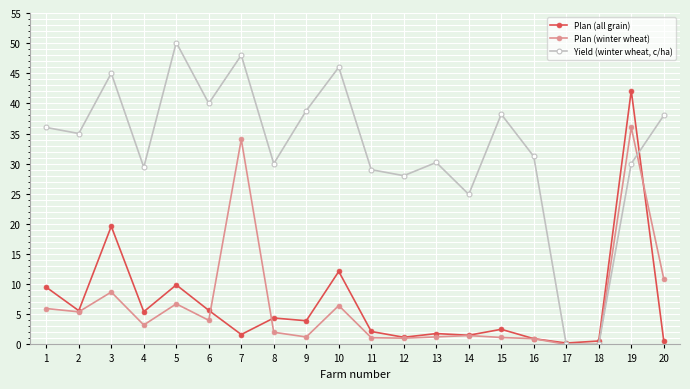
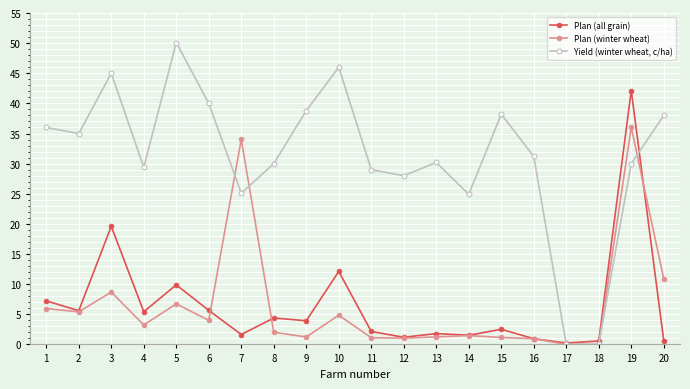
  {
    "Plan (all grain)": {
-     "1": 9,
+     "1": 7,
      "3": 20,
      "4": 5,
      "5": 10,
      "6": 6,
      "7": 2,
      "8": 4,
      "9": 4,
      "10": 12,
      "11": 2,
      "13": 2,
      "15": 3,
      "18": 1,
      "19": 42,
      "20": 1
    },
    "Plan (winter wheat)": {
      "1": 6,
      "3": 9,
      "4": 3,
      "5": 7,
      "6": 4,
      "7": 34,
      "8": 2,
      "9": 1,
-     "10": 6,
+     "10": 5,
      "11": 1,
      "13": 1,
      "15": 1,
      "19": 36,
      "20": 11
    },
    "Yield (winter wheat, c/ha)": {
      "1": 36,
      "2": 35,
      "3": 45,
      "4": 29,
      "5": 50,
      "6": 40,
-     "7": 48,
+     "7": 25,
      "8": 30,
      "9": 39,
      "10": 46,
      "11": 29,
      "12": 28,
      "13": 30,
      "14": 25,
      "15": 38,
      "16": 31,
      "19": 30,
      "20": 38
    }
  }
